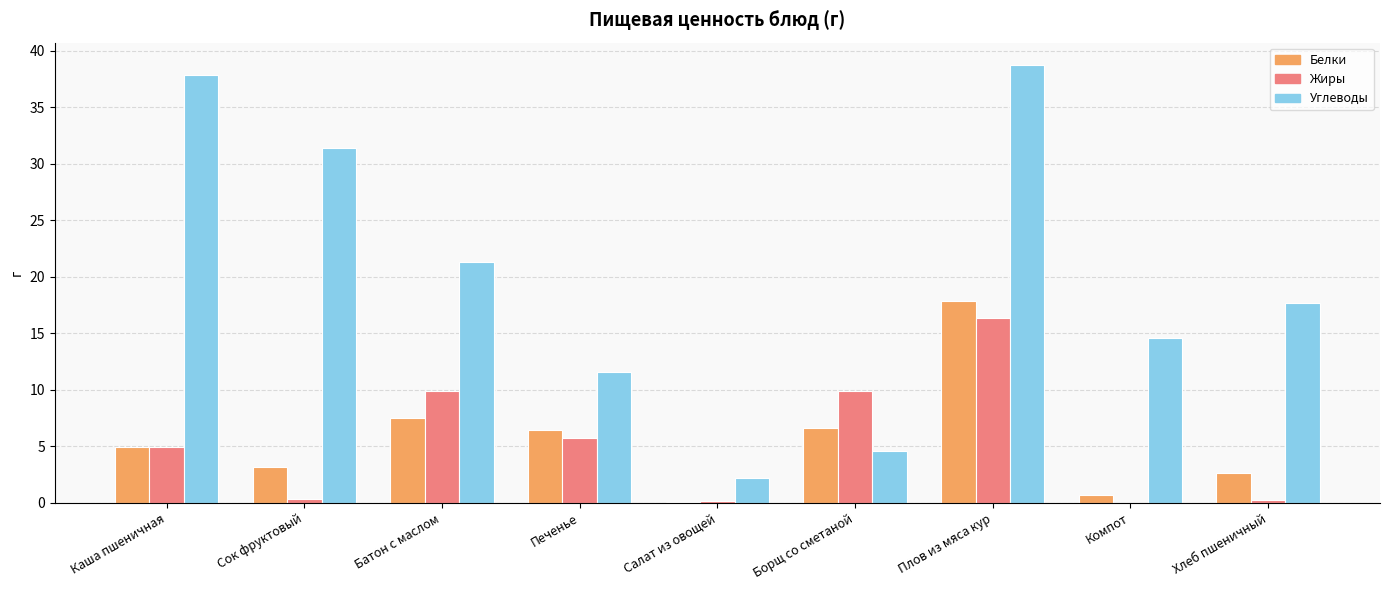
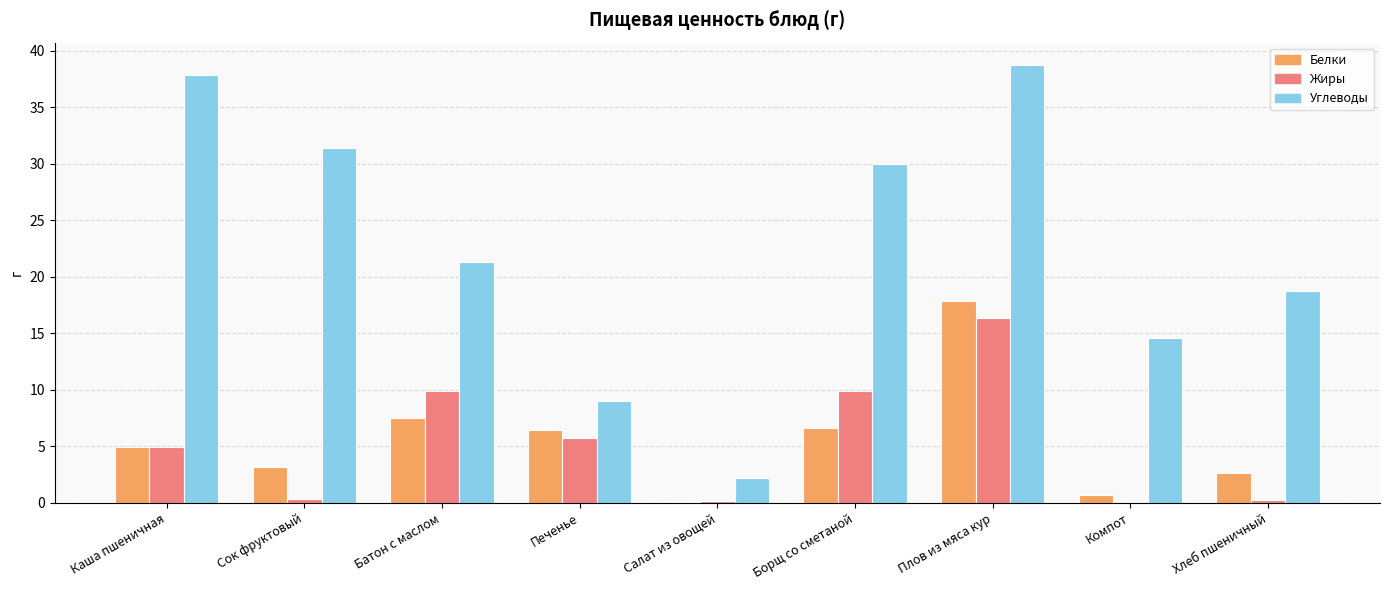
  {
    "Углеводы": {
      "Каша пшеничная": 37.8,
      "Сок фруктовый": 31.4,
      "Батон с маслом": 21.4,
-     "Печенье": 11.6,
+     "Печенье": 9.0,
      "Салат из овощей": 2.2,
-     "Борщ со сметаной": 4.6,
+     "Борщ со сметаной": 30.0,
      "Плов из мяса кур": 38.8,
      "Компот": 14.6,
-     "Хлеб пшеничный": 17.7
+     "Хлеб пшеничный": 18.8
    }
  }
